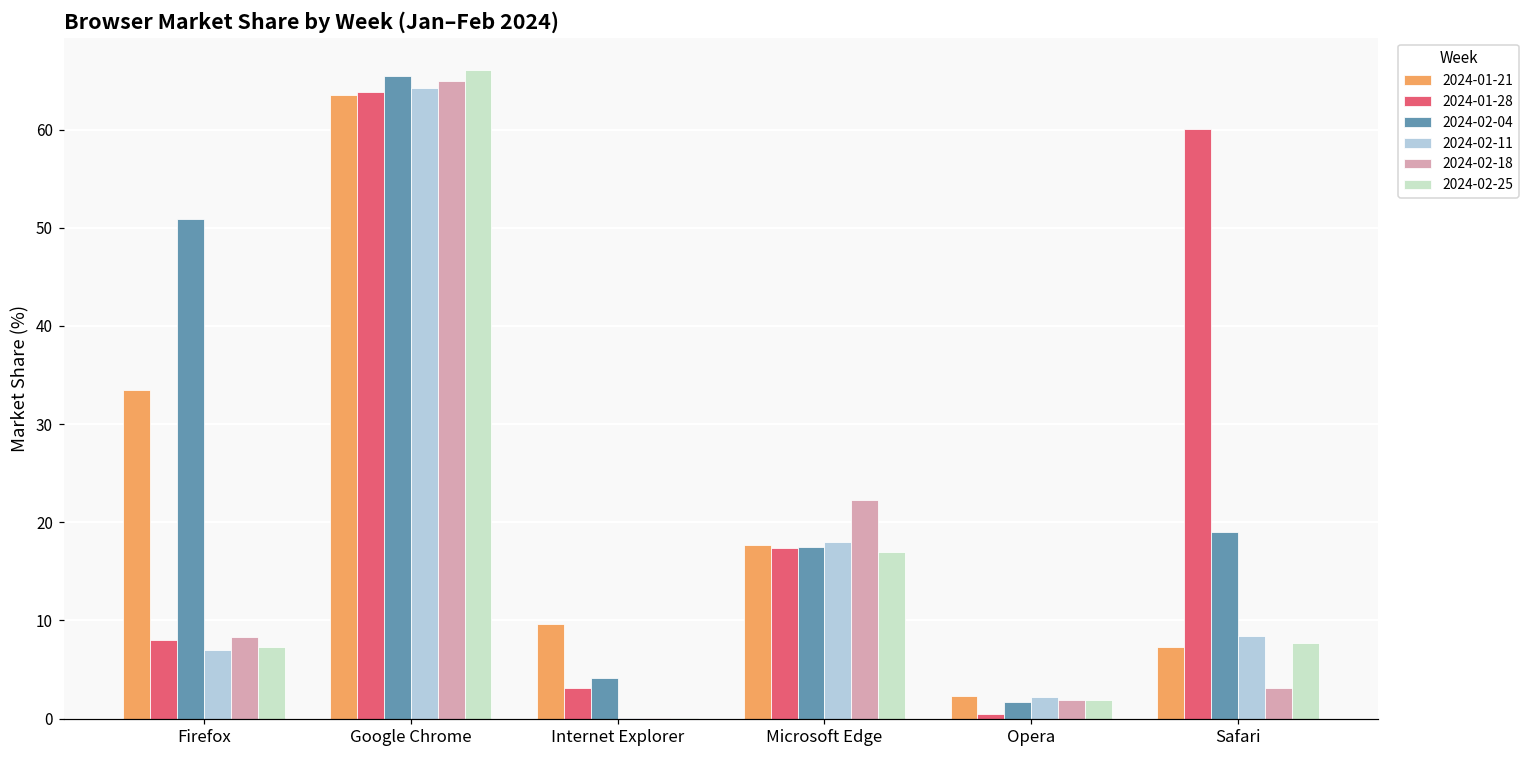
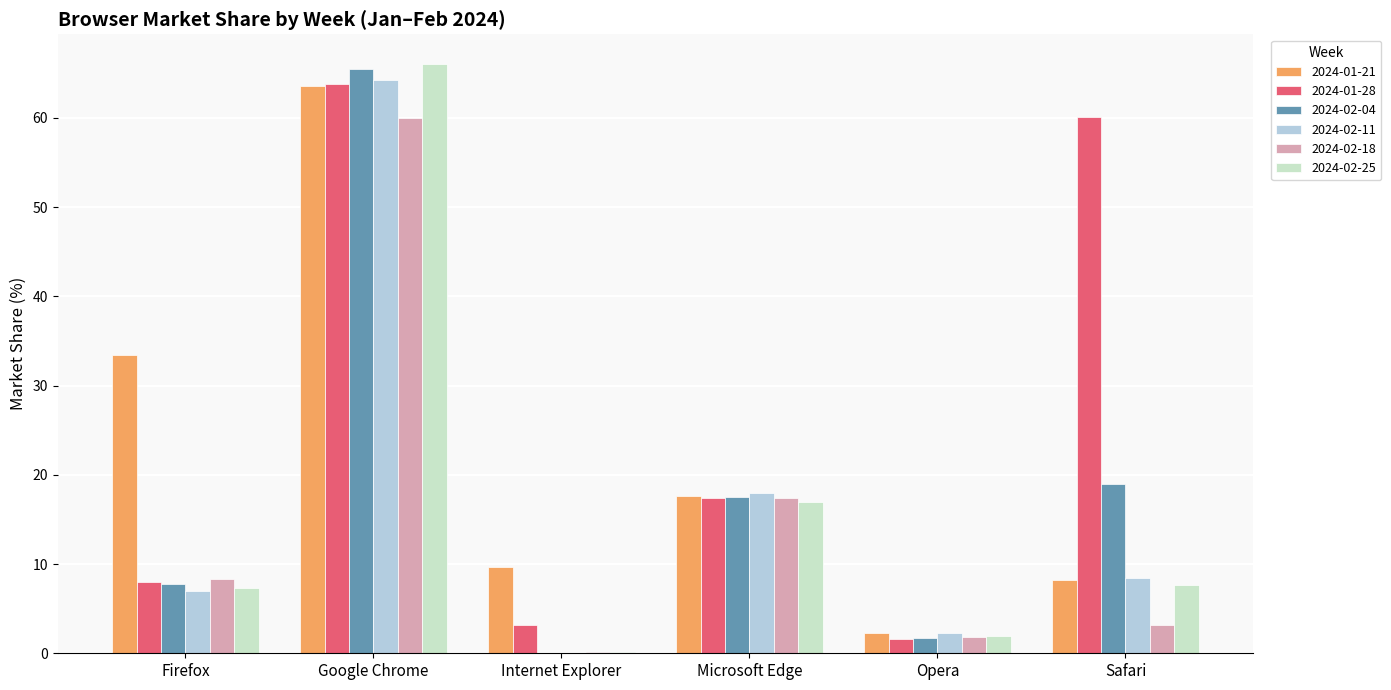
  {
    "2024-01-21": {
      "Firefox": 33,
      "Google Chrome": 64,
      "Internet Explorer": 10,
      "Microsoft Edge": 18,
      "Opera": 2,
-     "Safari": 7
+     "Safari": 8
    },
    "2024-01-28": {
      "Firefox": 8,
      "Google Chrome": 64,
      "Internet Explorer": 3,
      "Microsoft Edge": 17,
-     "Opera": 0,
+     "Opera": 2,
      "Safari": 60
    },
    "2024-02-04": {
-     "Firefox": 51,
+     "Firefox": 8,
      "Google Chrome": 65,
-     "Internet Explorer": 4,
+     "Internet Explorer": 0,
      "Microsoft Edge": 17,
      "Opera": 2,
      "Safari": 19
    },
    "2024-02-18": {
      "Firefox": 8,
-     "Google Chrome": 65,
-     "Microsoft Edge": 22,
+     "Google Chrome": 60,
+     "Microsoft Edge": 17,
      "Opera": 2,
      "Safari": 3
    }
  }
